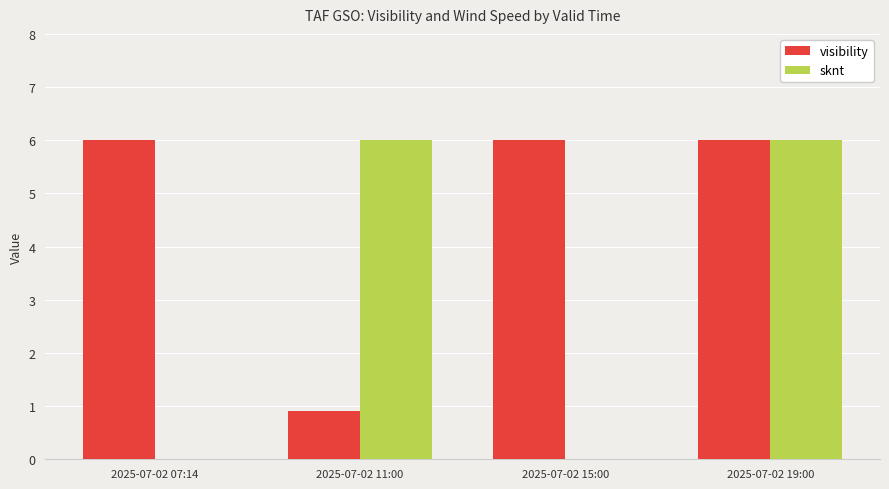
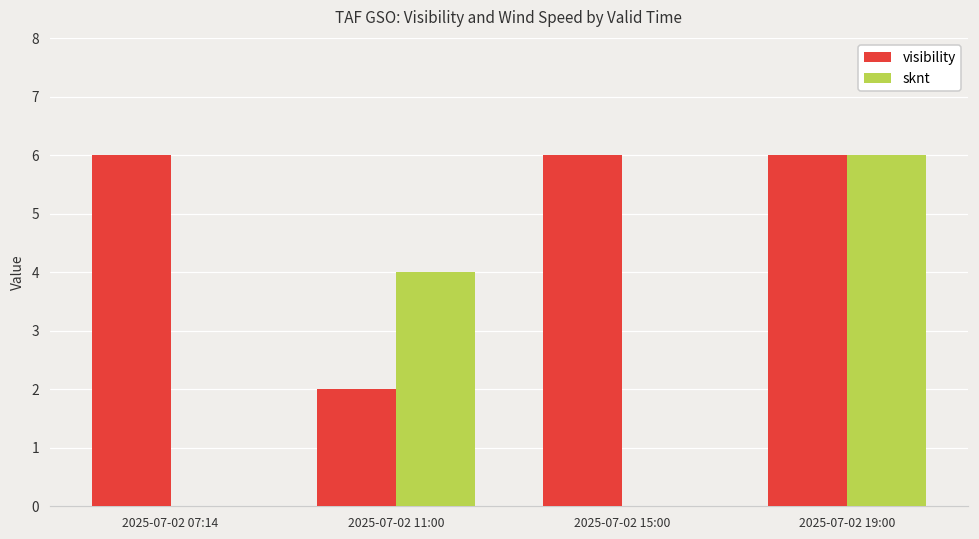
  {
    "visibility": {
      "2025-07-02 07:14": 6.0,
-     "2025-07-02 11:00": 0.9,
+     "2025-07-02 11:00": 2.0,
      "2025-07-02 15:00": 6.0,
      "2025-07-02 19:00": 6.0
    },
    "sknt": {
      "2025-07-02 07:14": 0,
-     "2025-07-02 11:00": 6,
+     "2025-07-02 11:00": 4,
      "2025-07-02 15:00": 0,
      "2025-07-02 19:00": 6
    }
  }
